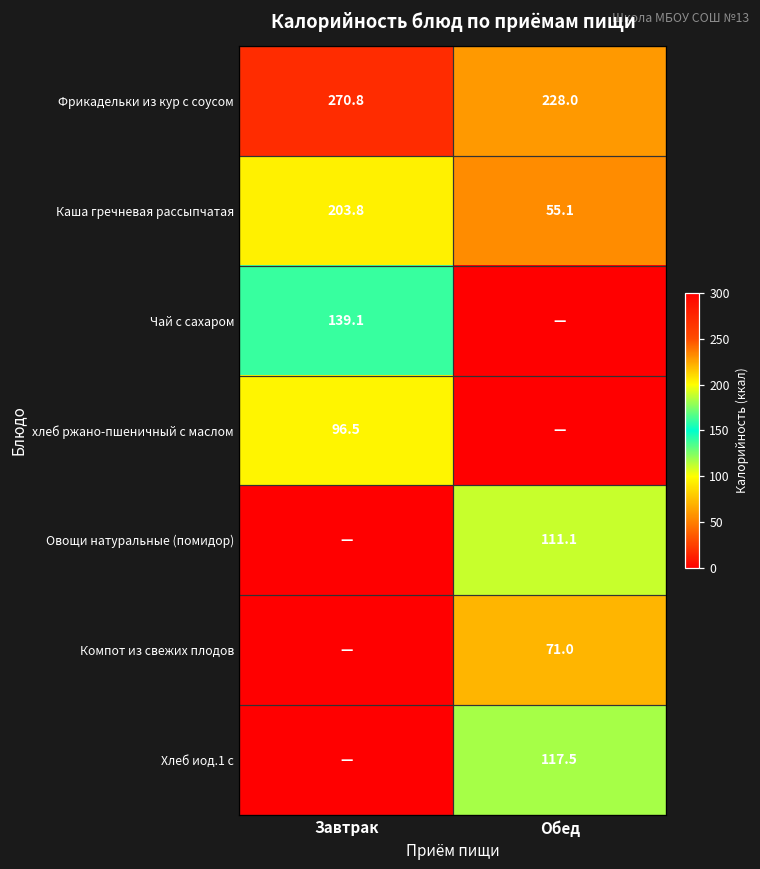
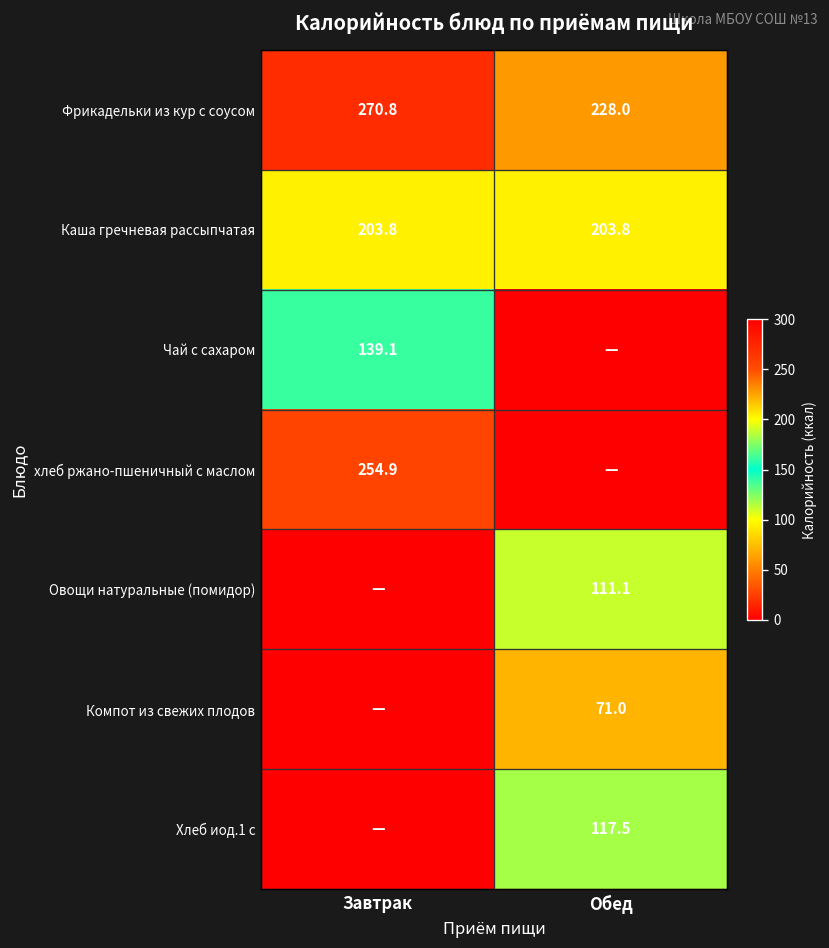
  {
    "Фрикадельки из кур с соусом": {
      "Завтрак": 270.8,
      "Обед": 228.0
    },
    "Каша гречневая рассыпчатая": {
      "Завтрак": 203.8,
-     "Обед": 55.1
+     "Обед": 203.8
    },
    "Чай с сахаром": {
      "Завтрак": 139.1
    },
    "хлеб ржано-пшеничный с маслом": {
-     "Завтрак": 96.5
+     "Завтрак": 254.9
    },
    "Овощи натуральные (помидор)": {
      "Обед": 111.1
    },
    "Компот из свежих плодов": {
      "Обед": 71.0
    },
    "Хлеб иод.1 с": {
      "Обед": 117.5
    }
  }
